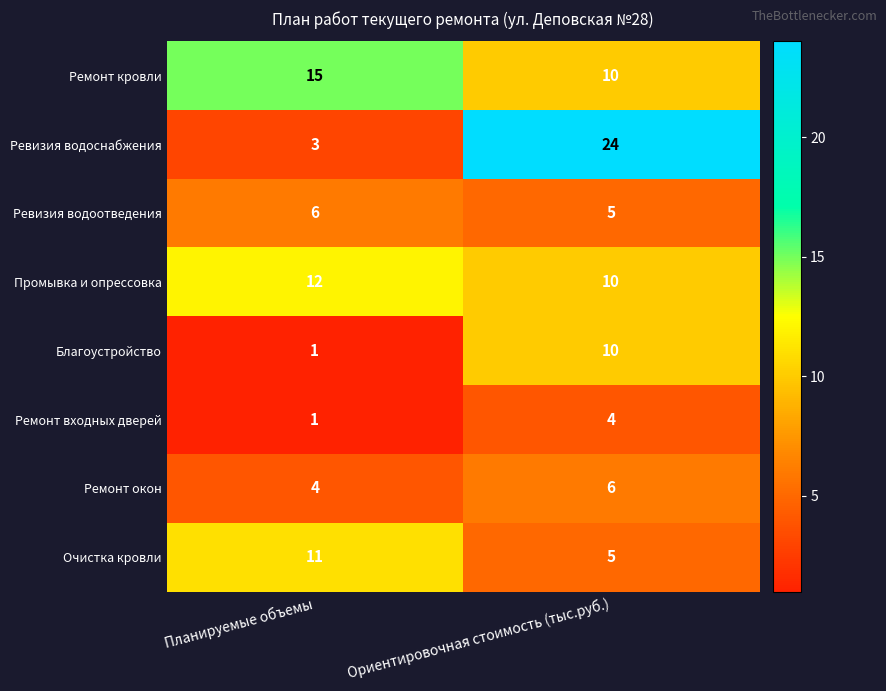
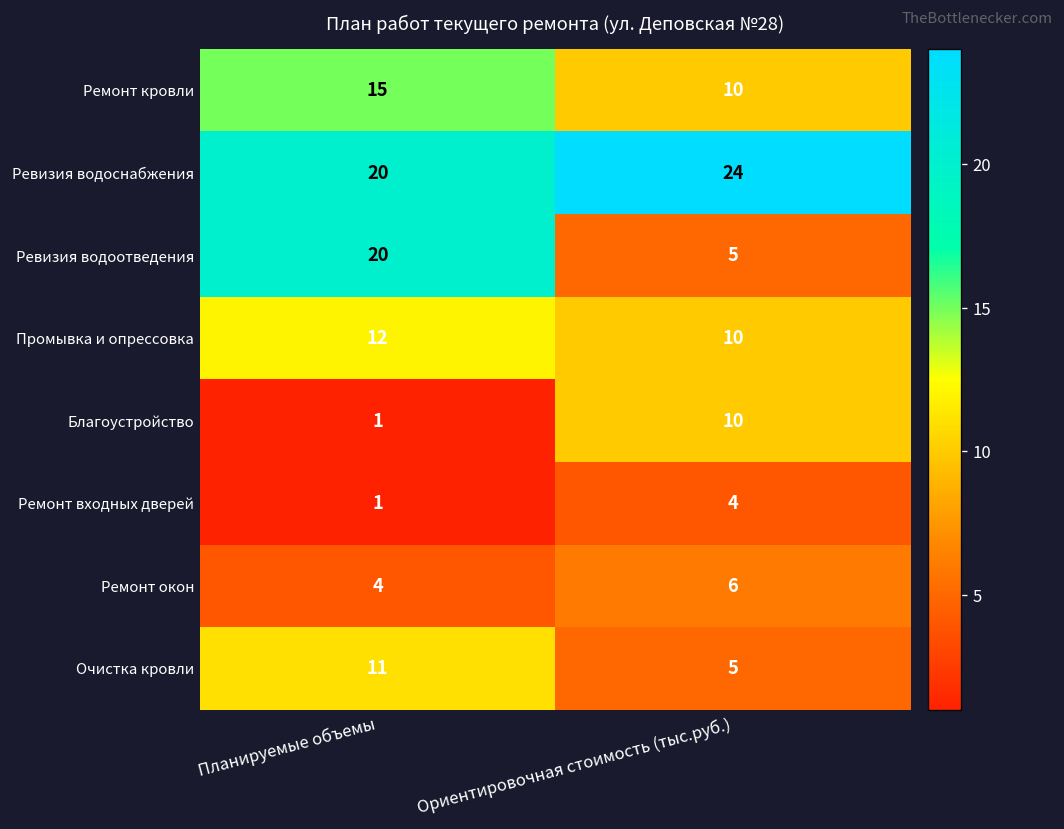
  {
    "Ремонт кровли": {
      "Планируемые объемы": 15,
      "Ориентировочная стоимость (тыс.руб.)": 10
    },
    "Ревизия водоснабжения": {
-     "Планируемые объемы": 3,
+     "Планируемые объемы": 20,
      "Ориентировочная стоимость (тыс.руб.)": 24
    },
    "Ревизия водоотведения": {
-     "Планируемые объемы": 6,
+     "Планируемые объемы": 20,
      "Ориентировочная стоимость (тыс.руб.)": 5
    },
    "Промывка и опрессовка": {
      "Планируемые объемы": 12,
      "Ориентировочная стоимость (тыс.руб.)": 10
    },
    "Благоустройство": {
      "Планируемые объемы": 1,
      "Ориентировочная стоимость (тыс.руб.)": 10
    },
    "Ремонт входных дверей": {
      "Планируемые объемы": 1,
      "Ориентировочная стоимость (тыс.руб.)": 4
    },
    "Ремонт окон": {
      "Планируемые объемы": 4,
      "Ориентировочная стоимость (тыс.руб.)": 6
    },
    "Очистка кровли": {
      "Планируемые объемы": 11,
      "Ориентировочная стоимость (тыс.руб.)": 5
    }
  }
